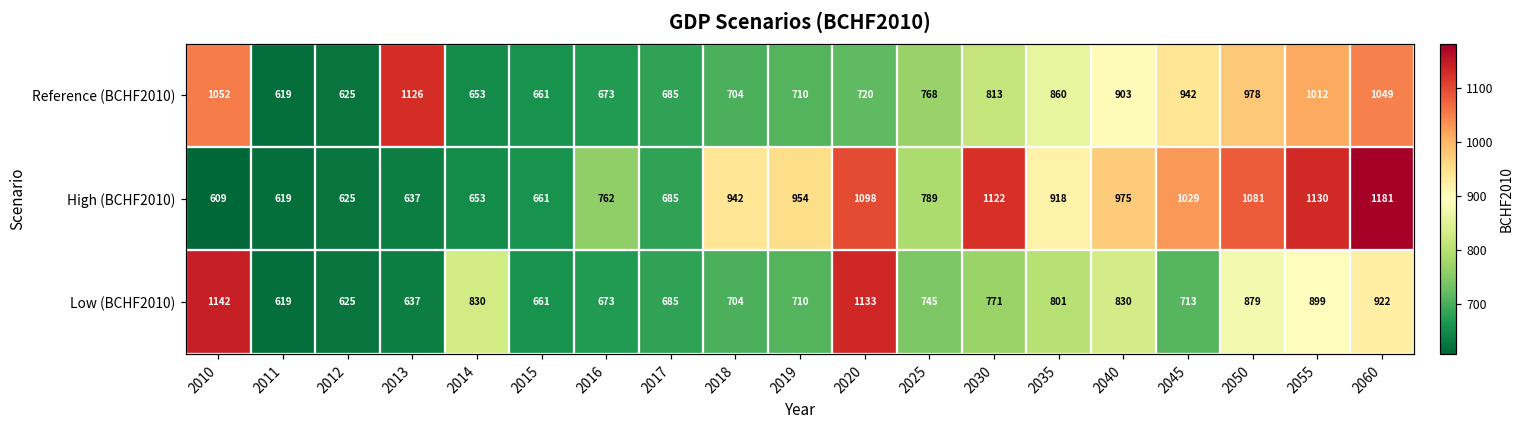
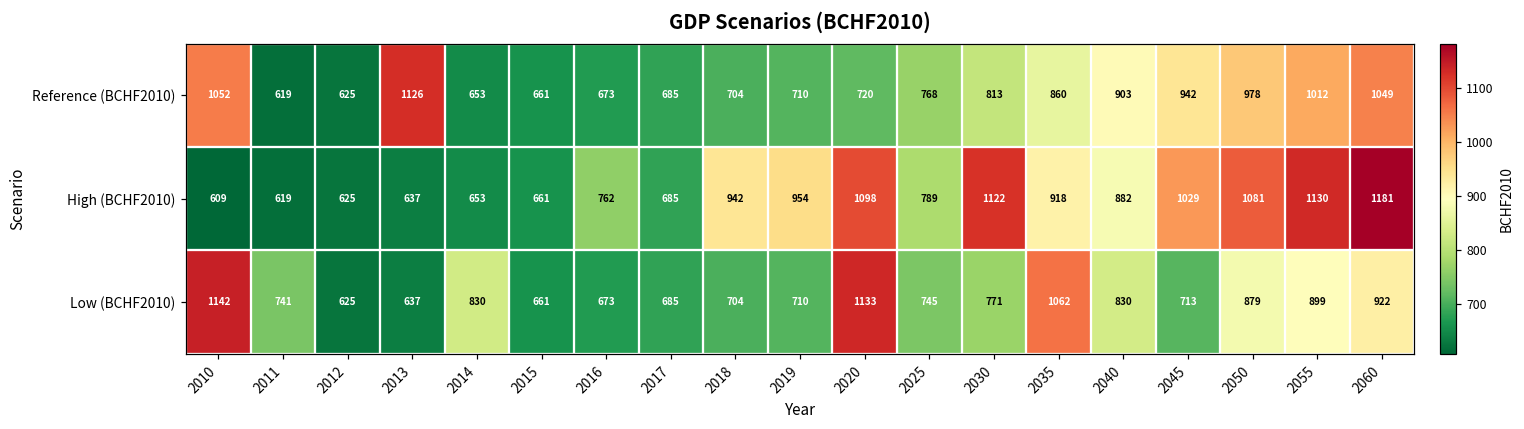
  {
    "Reference (BCHF2010)": {
      "2010": 1052,
      "2011": 619,
      "2012": 625,
      "2013": 1126,
      "2014": 653,
      "2015": 661,
      "2016": 673,
      "2017": 685,
      "2018": 704,
      "2019": 710,
      "2020": 720,
      "2025": 768,
      "2030": 813,
      "2035": 860,
      "2040": 903,
      "2045": 942,
      "2050": 978,
      "2055": 1012,
      "2060": 1049
    },
    "High (BCHF2010)": {
      "2010": 609,
      "2011": 619,
      "2012": 625,
      "2013": 637,
      "2014": 653,
      "2015": 661,
      "2016": 762,
      "2017": 685,
      "2018": 942,
      "2019": 954,
      "2020": 1098,
      "2025": 789,
      "2030": 1122,
      "2035": 918,
-     "2040": 975,
+     "2040": 882,
      "2045": 1029,
      "2050": 1081,
      "2055": 1130,
      "2060": 1181
    },
    "Low (BCHF2010)": {
      "2010": 1142,
-     "2011": 619,
+     "2011": 741,
      "2012": 625,
      "2013": 637,
      "2014": 830,
      "2015": 661,
      "2016": 673,
      "2017": 685,
      "2018": 704,
      "2019": 710,
      "2020": 1133,
      "2025": 745,
      "2030": 771,
-     "2035": 801,
+     "2035": 1062,
      "2040": 830,
      "2045": 713,
      "2050": 879,
      "2055": 899,
      "2060": 922
    }
  }
